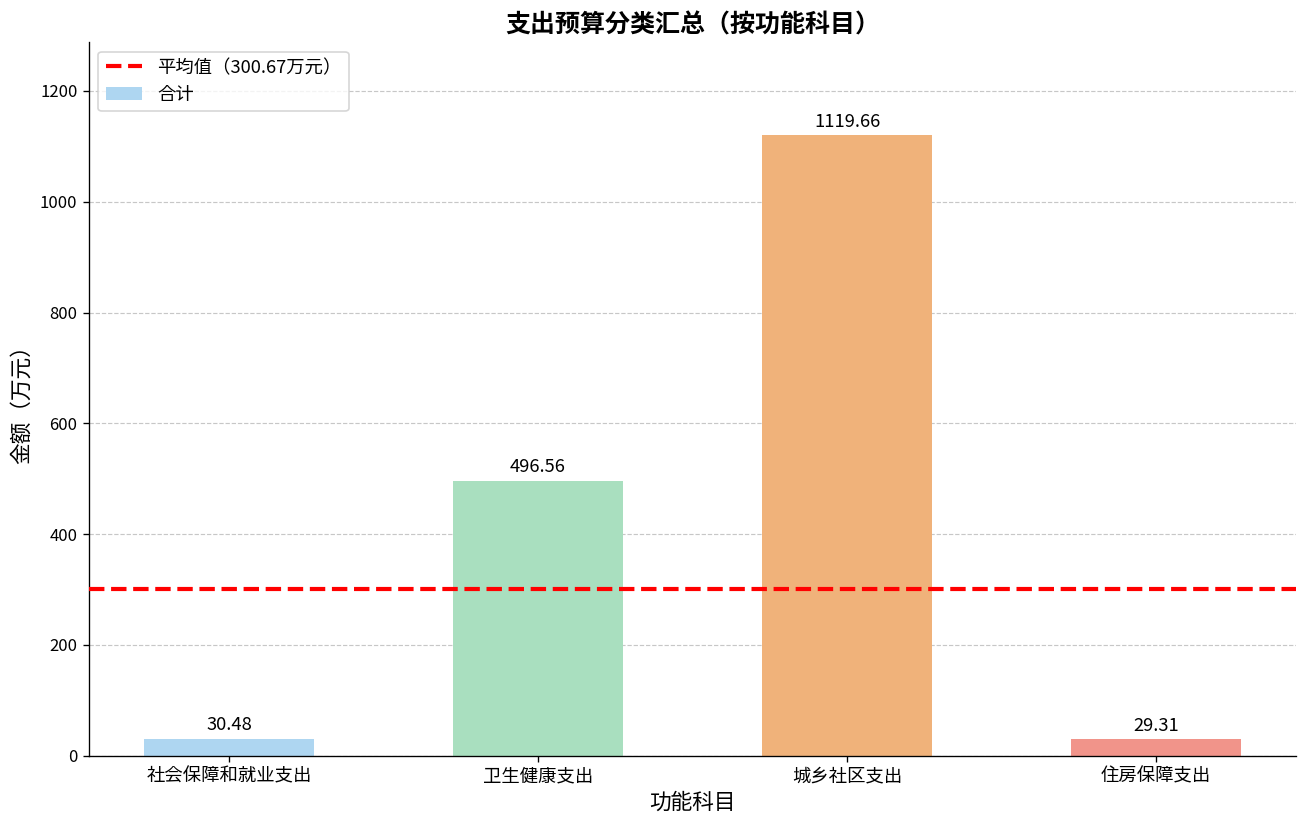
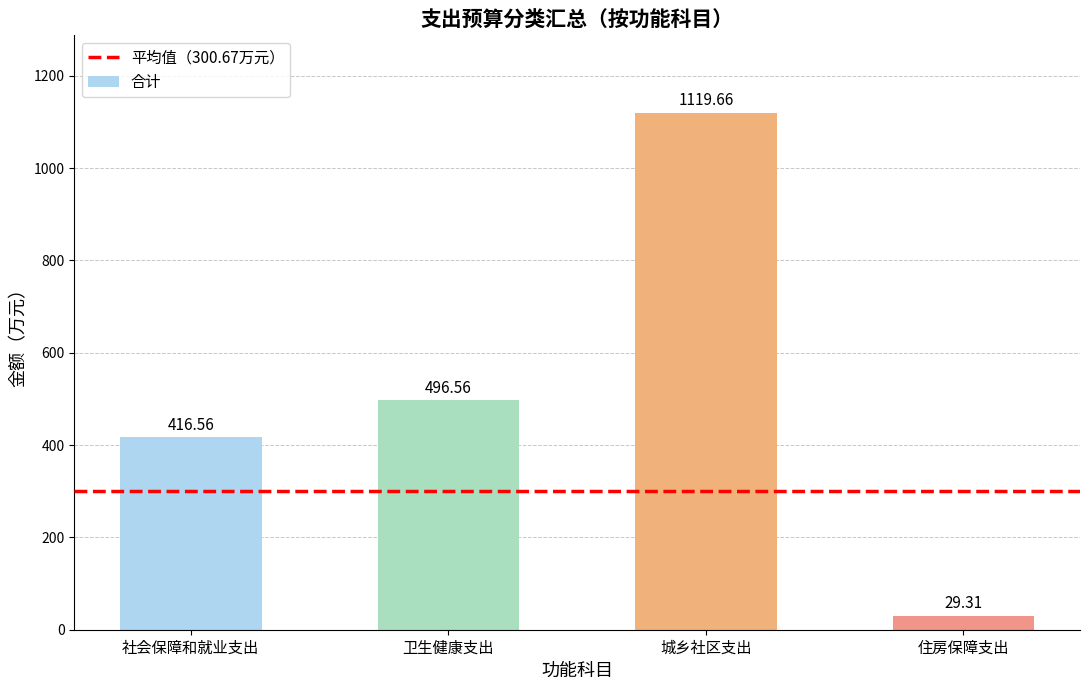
  {
-   "社会保障和就业支出": 30.48,
+   "社会保障和就业支出": 416.56,
    "卫生健康支出": 496.56,
    "城乡社区支出": 1119.66,
    "住房保障支出": 29.31
  }
